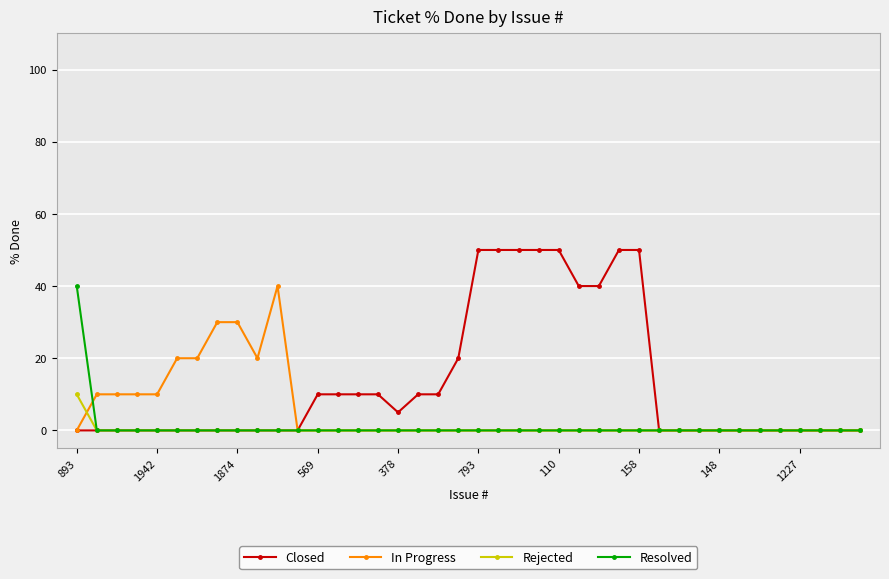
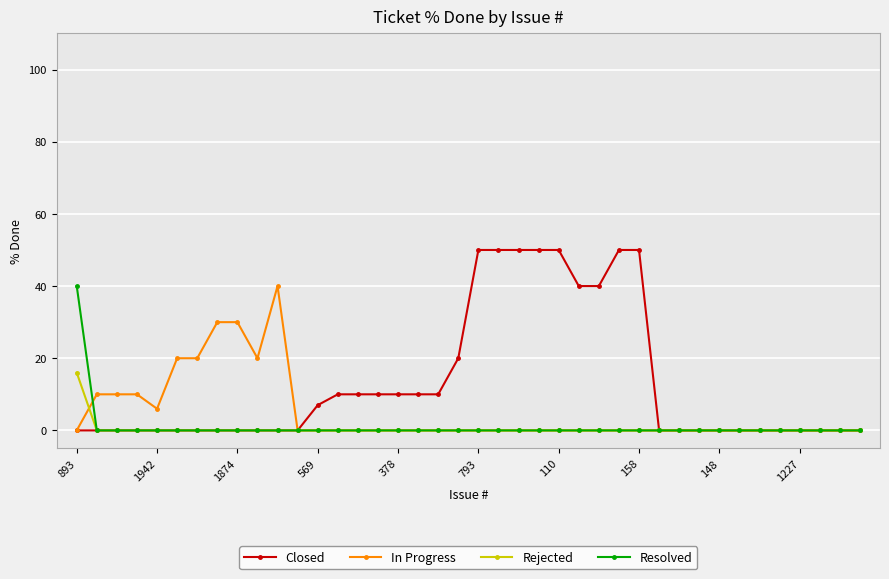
  {
    "Closed": {
-     "569": 10,
-     "378": 5,
+     "569": 7,
+     "378": 10,
      "793": 50,
      "110": 50,
      "158": 50
    },
    "In Progress": {
-     "1942": 10
+     "1942": 6
    },
    "Rejected": {
-     "893": 10
+     "893": 16
    },
    "Resolved": {
      "893": 40
    }
  }
